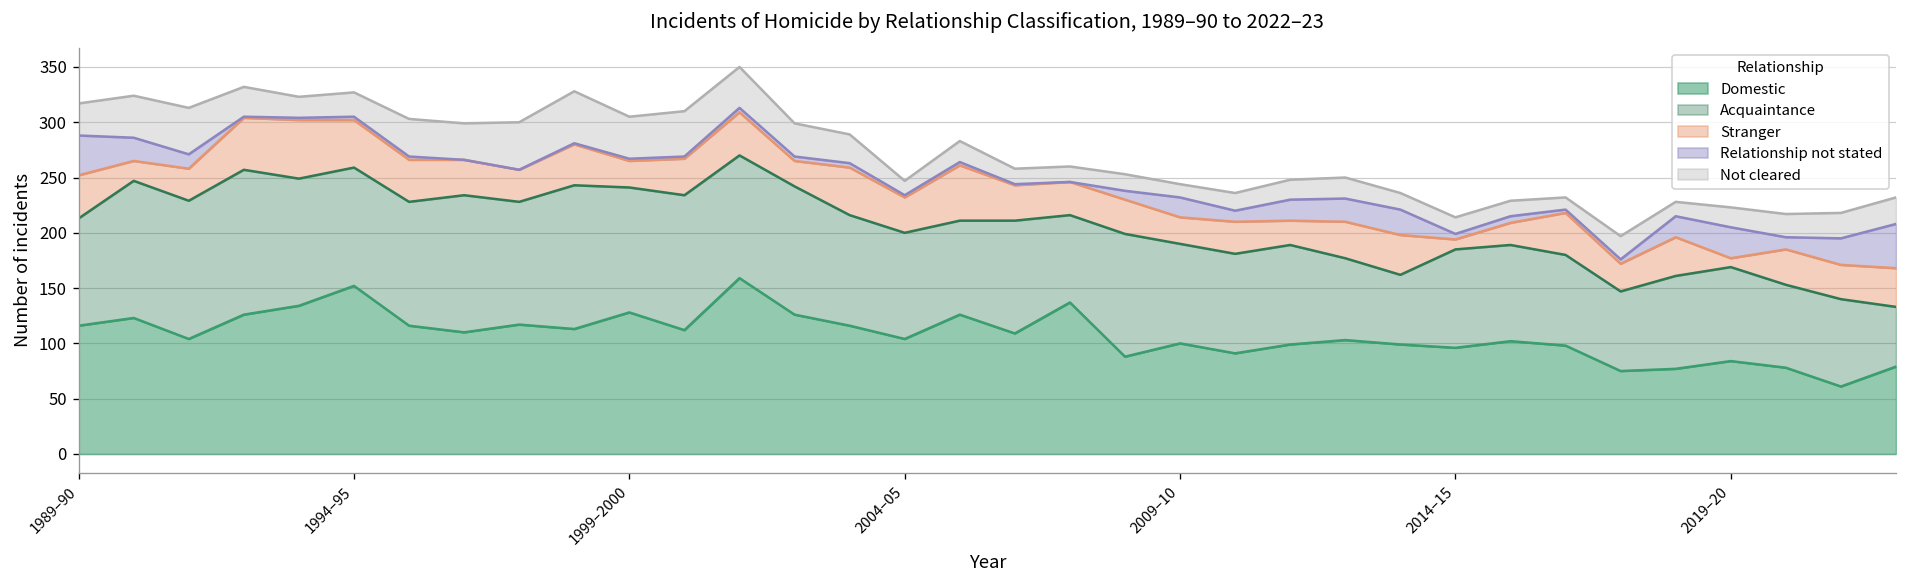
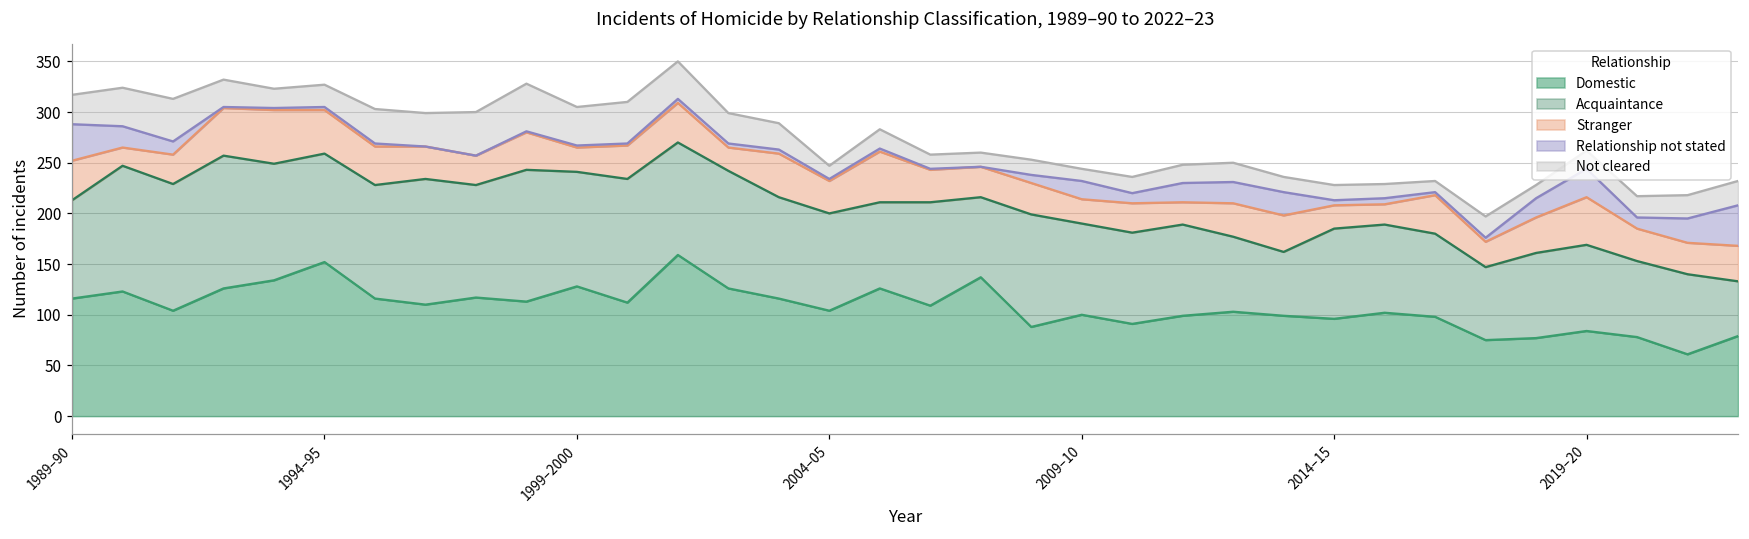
  {
    "Stranger": {
      "1989–90": 40,
      "1994–95": 40,
      "2009–10": 20,
-     "2014–15": 10,
-     "2019–20": 10
+     "2014–15": 20,
+     "2019–20": 50
    }
  }
